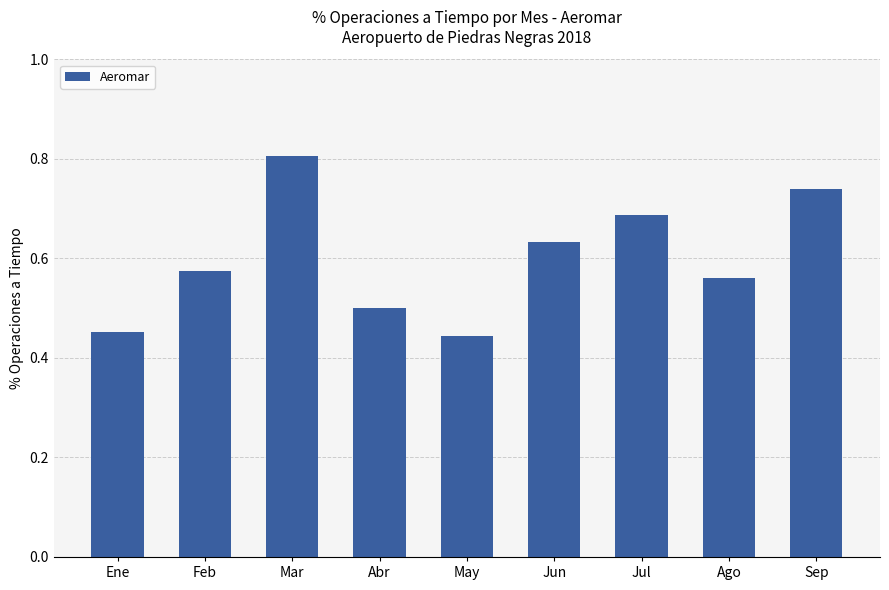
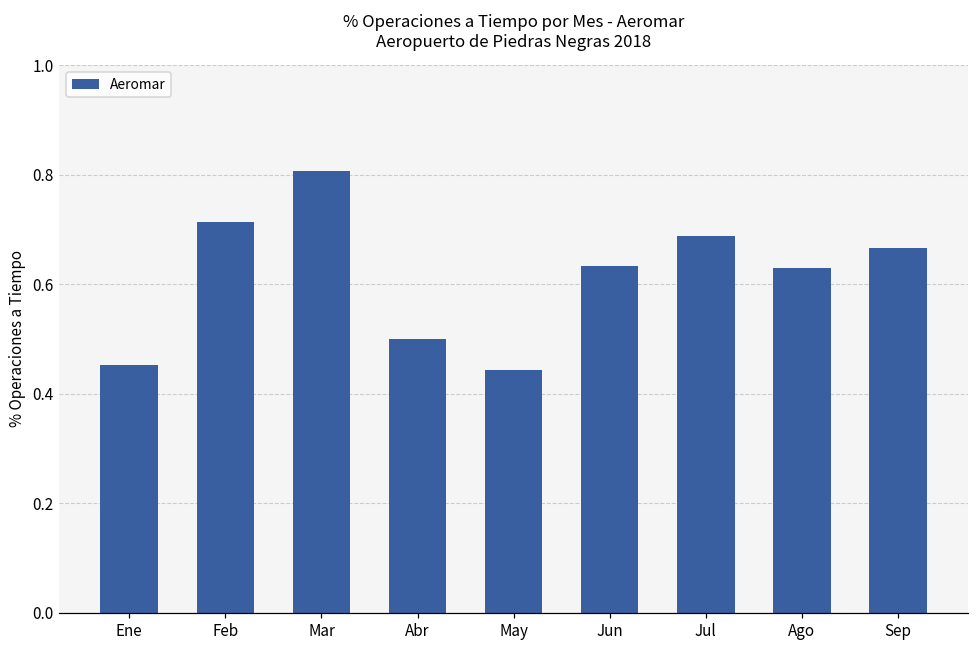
  {
    "Ene": 0.45,
-   "Feb": 0.57,
+   "Feb": 0.71,
    "Mar": 0.81,
    "Abr": 0.50,
    "May": 0.44,
    "Jun": 0.63,
    "Jul": 0.69,
-   "Ago": 0.56,
-   "Sep": 0.74
+   "Ago": 0.63,
+   "Sep": 0.67
  }
